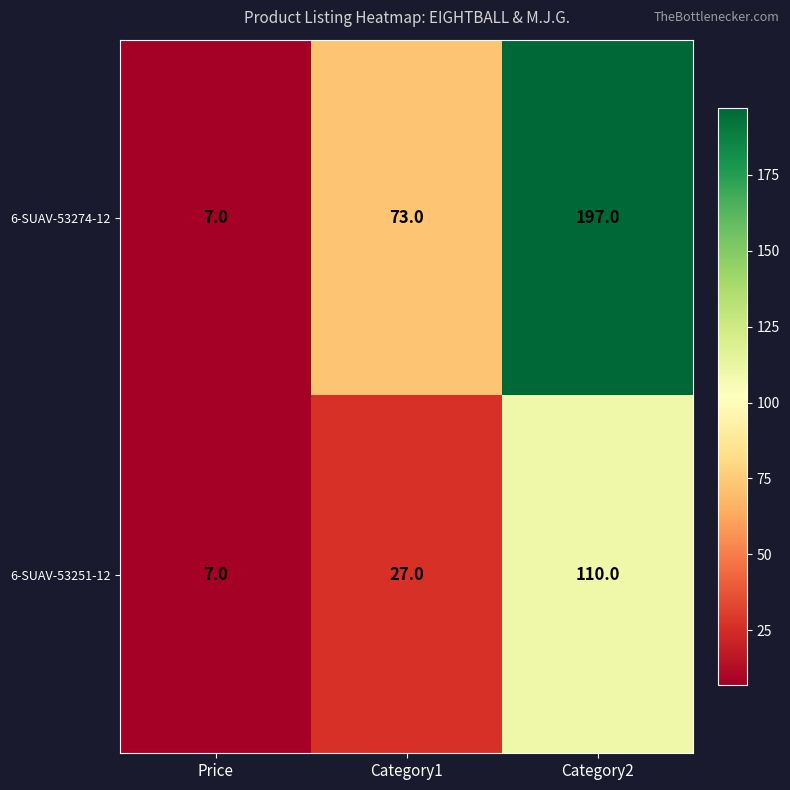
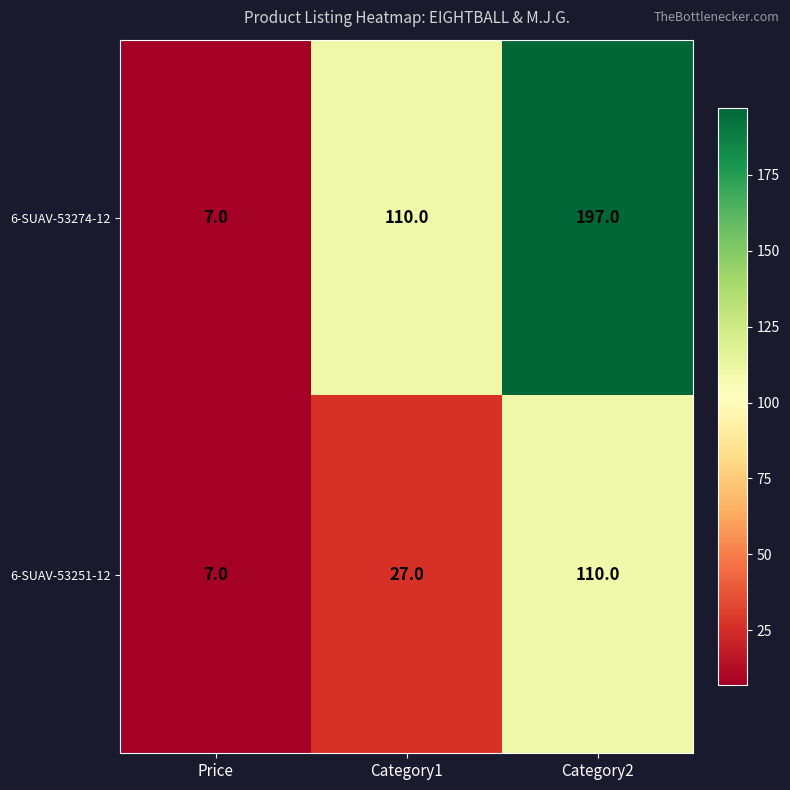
  {
    "6-SUAV-53274-12": {
      "Price": 7.0,
-     "Category1": 73.0,
+     "Category1": 110.0,
      "Category2": 197.0
    },
    "6-SUAV-53251-12": {
      "Price": 7.0,
      "Category1": 27.0,
      "Category2": 110.0
    }
  }
